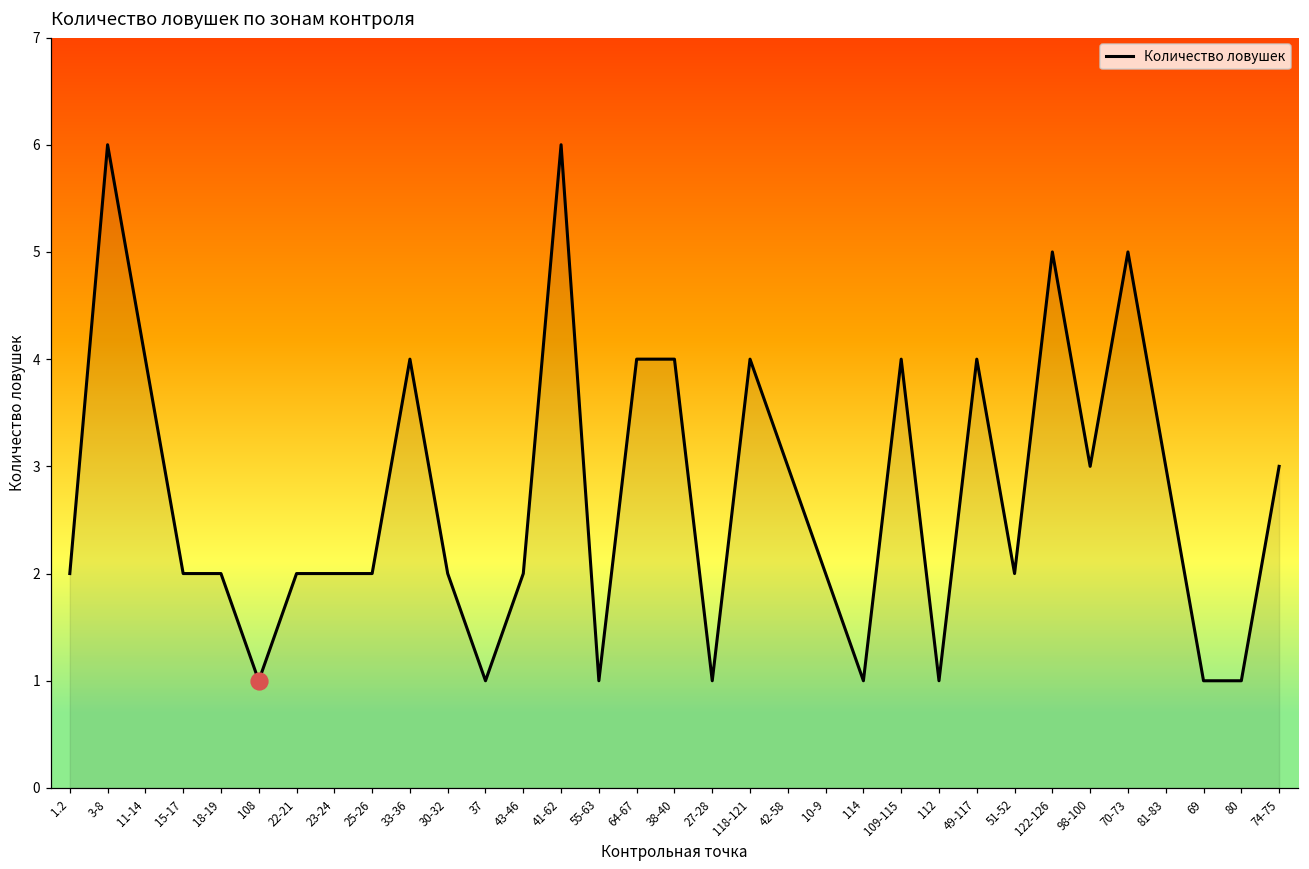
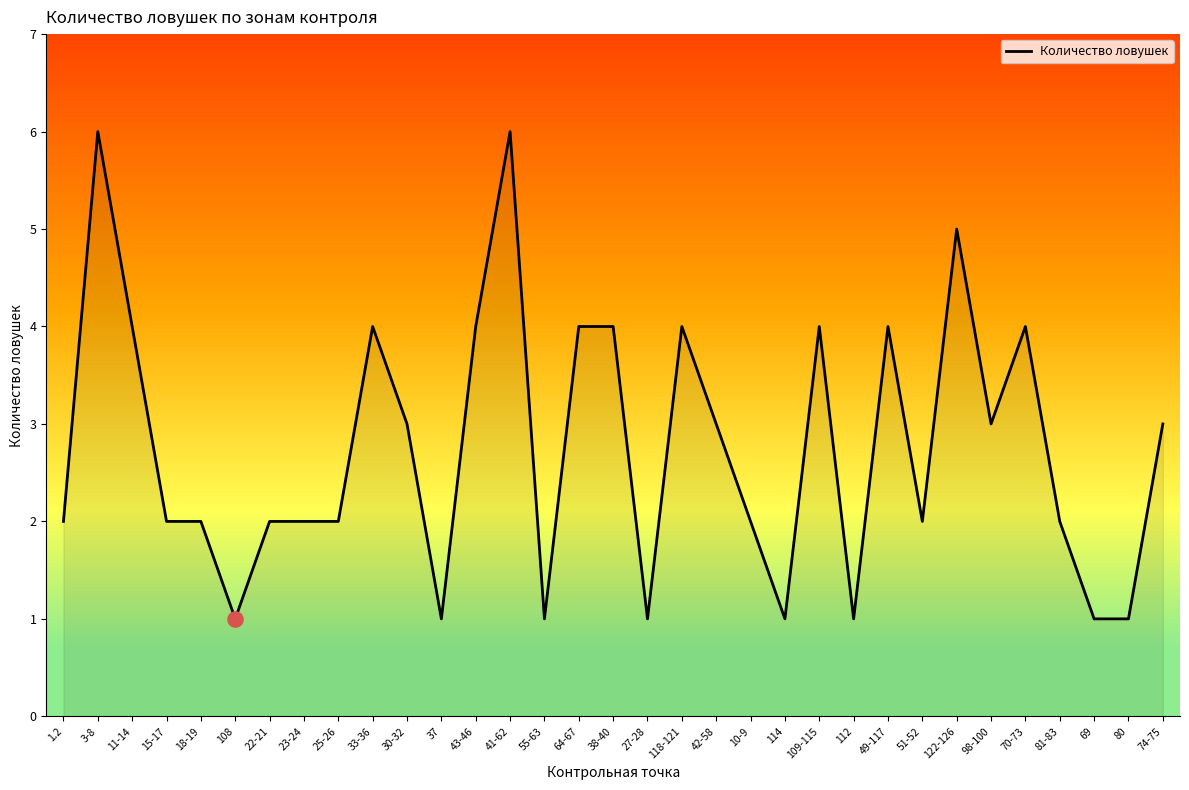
  {
    "Количество ловушек": {
      "1.2": 2,
      "3-8": 6,
      "11-14": 4,
      "15-17": 2,
      "18-19": 2,
      "22-21": 2,
      "23-24": 2,
      "25-26": 2,
      "33-36": 4,
-     "30-32": 2,
+     "30-32": 3,
      "37": 1,
-     "43-46": 2,
+     "43-46": 4,
      "41-62": 6,
      "55-63": 1,
      "64-67": 4,
      "38-40": 4,
      "27-28": 1,
      "118-121": 4,
      "42-58": 3,
      "10-9": 2,
      "114": 1,
      "109-115": 4,
      "112": 1,
      "49-117": 4,
      "51-52": 2,
      "122-126": 5,
      "98-100": 3,
-     "70-73": 5,
-     "81-83": 3,
+     "70-73": 4,
+     "81-83": 2,
      "69": 1,
      "80": 1,
      "74-75": 3
    }
  }
